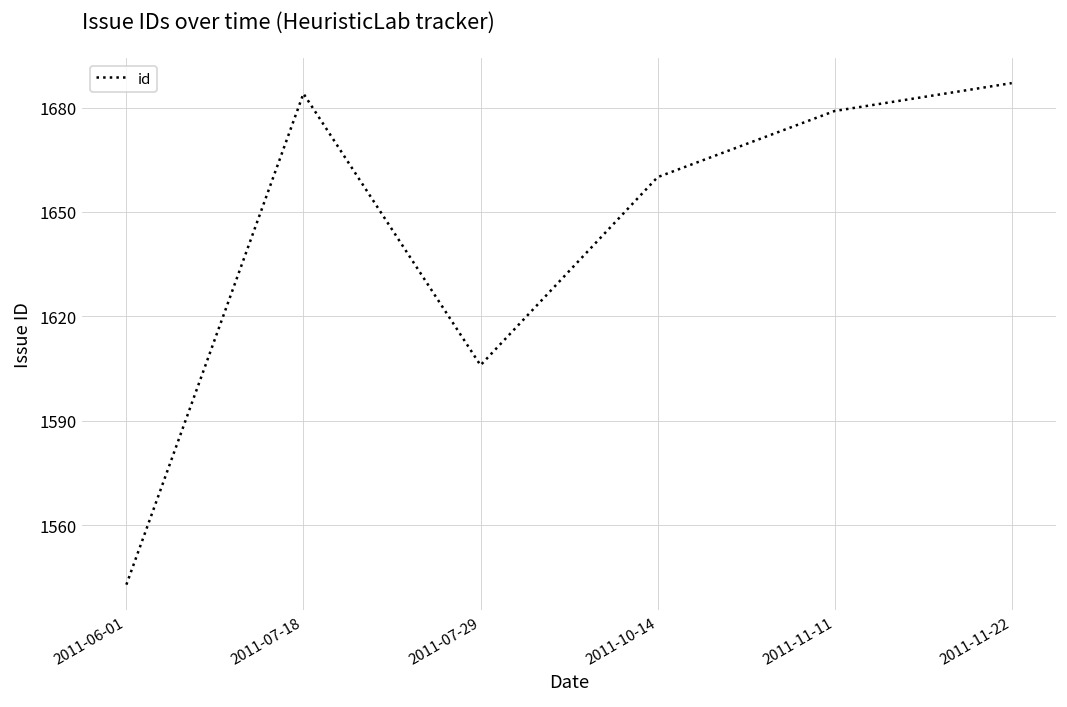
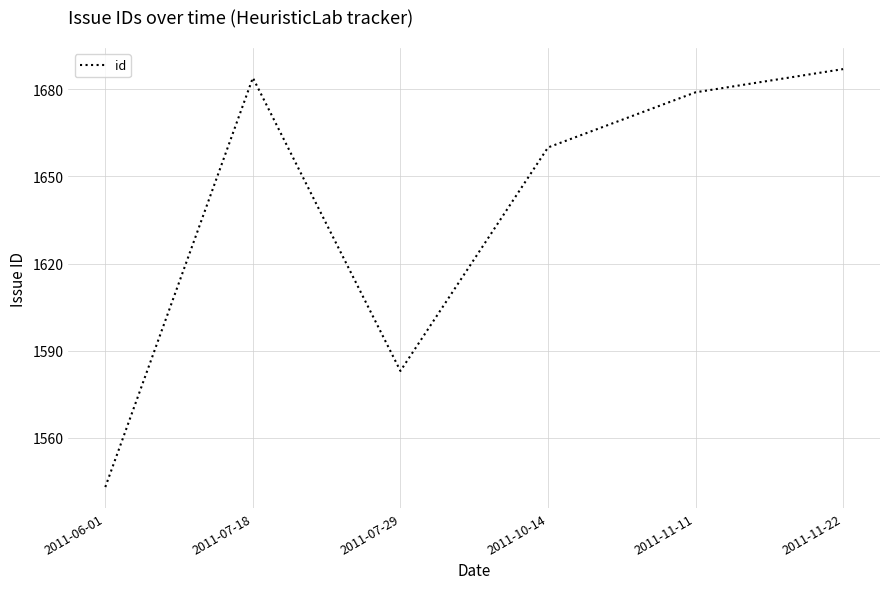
  {
    "2011-06-01": 1543,
    "2011-07-18": 1684,
-   "2011-07-29": 1606,
+   "2011-07-29": 1583,
    "2011-10-14": 1660,
    "2011-11-11": 1679,
    "2011-11-22": 1687
  }
